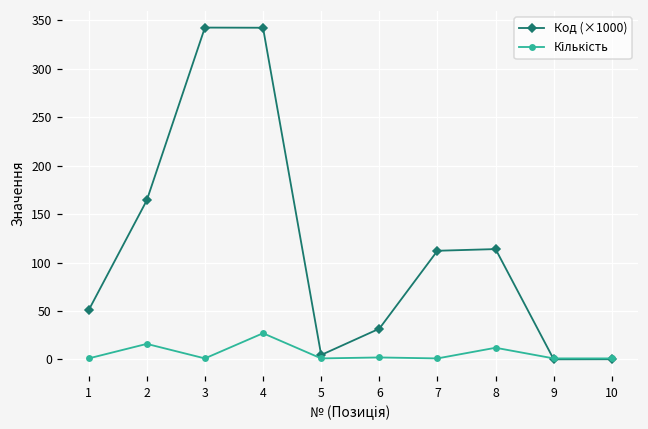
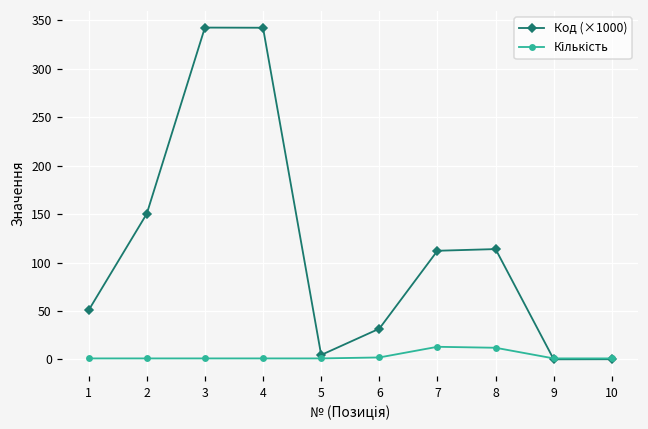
  {
    "Код (×1000)": {
      "1": 50,
-     "2": 160,
+     "2": 150,
      "3": 340,
      "4": 340,
      "5": 0,
      "6": 30,
      "7": 110,
      "8": 110
    },
    "Кількість": {
      "1": 0,
-     "2": 20,
+     "2": 0,
      "3": 0,
-     "4": 30,
+     "4": 0,
      "5": 0,
      "6": 0,
-     "7": 0,
+     "7": 10,
      "8": 10
    }
  }
